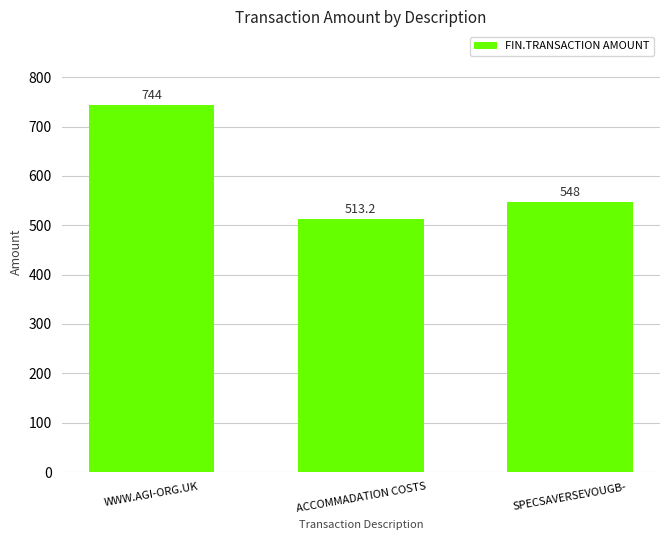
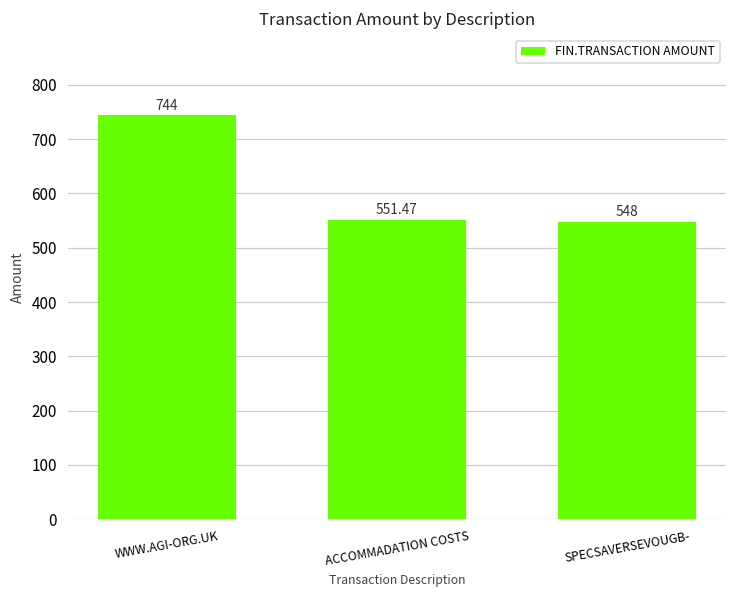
  {
    "WWW.AGI-ORG.UK": 744,
-   "ACCOMMADATION COSTS": 513.2,
+   "ACCOMMADATION COSTS": 551.47,
    "SPECSAVERSEVOUGB-": 548
  }
